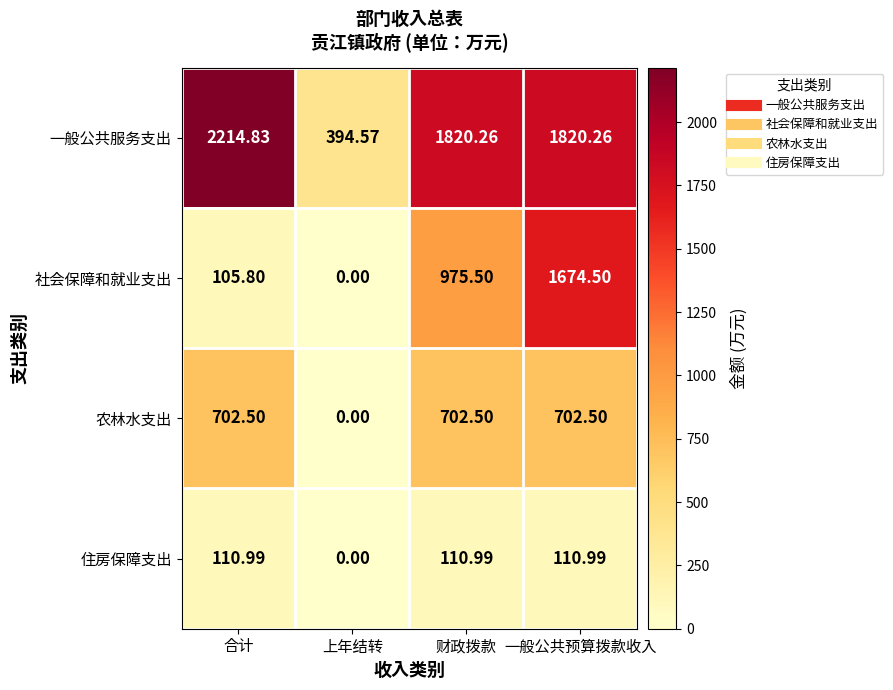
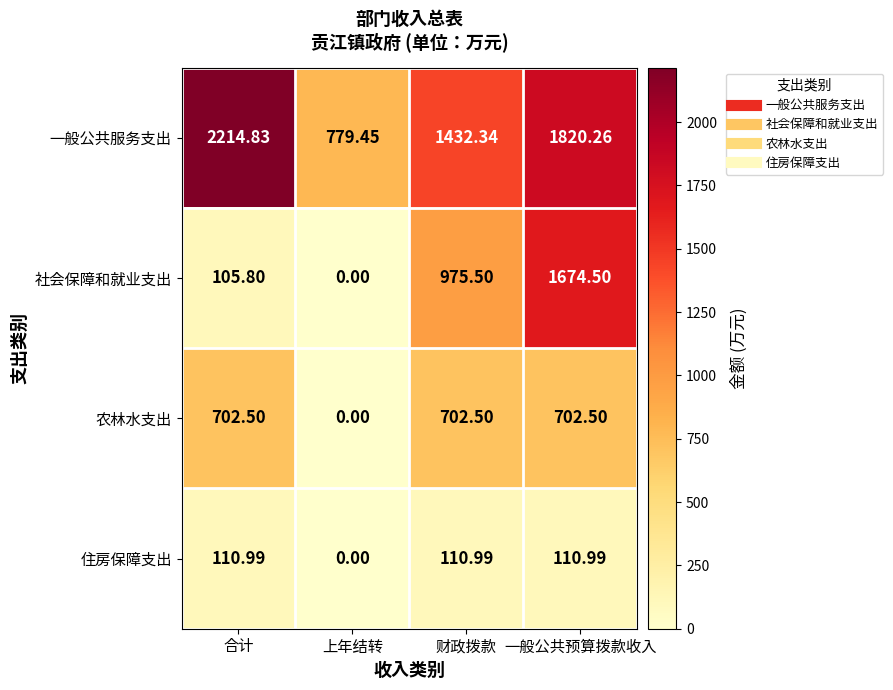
  {
    "一般公共服务支出": {
      "合计": 2214.83,
-     "上年结转": 394.57,
-     "财政拨款": 1820.26,
+     "上年结转": 779.45,
+     "财政拨款": 1432.34,
      "一般公共预算拨款收入": 1820.26
    },
    "社会保障和就业支出": {
      "合计": 105.80,
      "上年结转": 0.00,
      "财政拨款": 975.50,
      "一般公共预算拨款收入": 1674.50
    },
    "农林水支出": {
      "合计": 702.50,
      "上年结转": 0.00,
      "财政拨款": 702.50,
      "一般公共预算拨款收入": 702.50
    },
    "住房保障支出": {
      "合计": 110.99,
      "上年结转": 0.00,
      "财政拨款": 110.99,
      "一般公共预算拨款收入": 110.99
    }
  }
